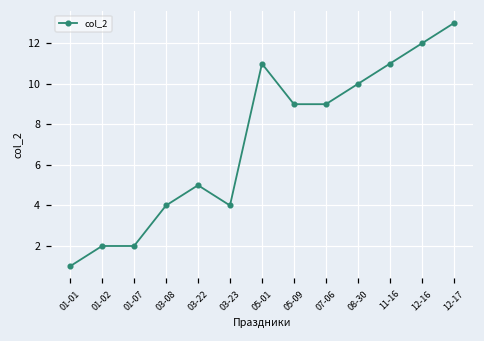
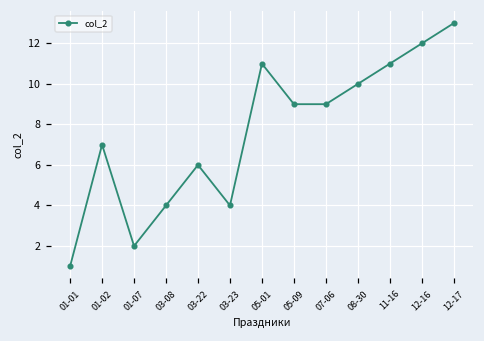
  {
    "01-01": 1,
-   "01-02": 2,
+   "01-02": 7,
    "01-07": 2,
    "03-08": 4,
-   "03-22": 5,
+   "03-22": 6,
    "03-23": 4,
    "05-01": 11,
    "05-09": 9,
    "07-06": 9,
    "08-30": 10,
    "11-16": 11,
    "12-16": 12,
    "12-17": 13
  }
